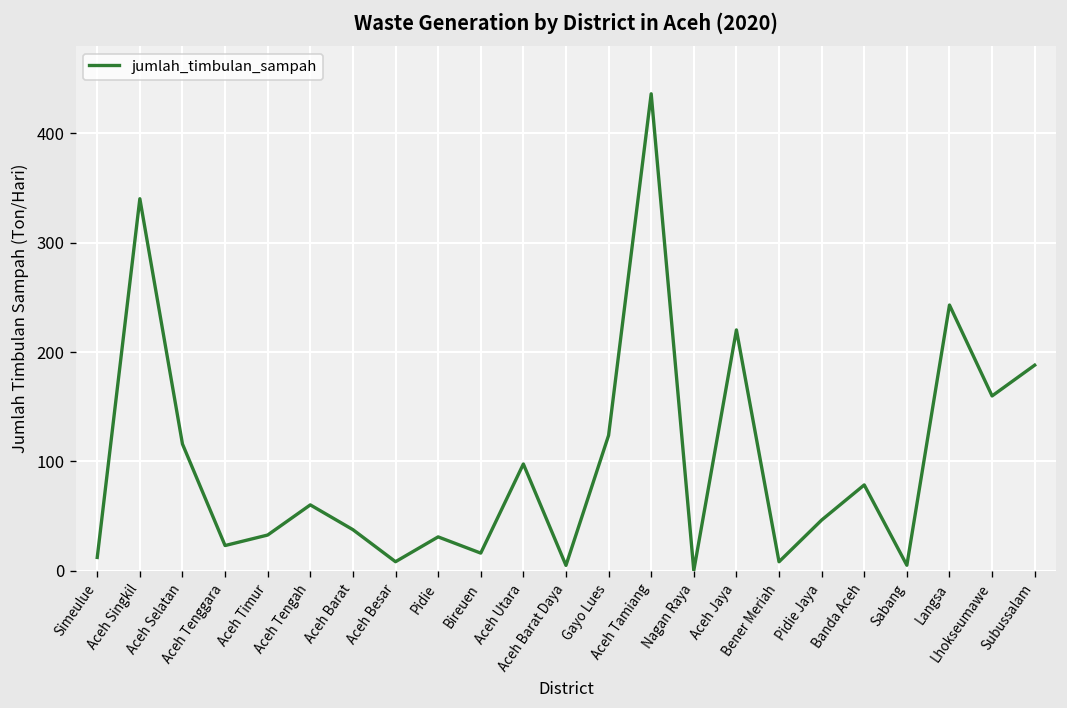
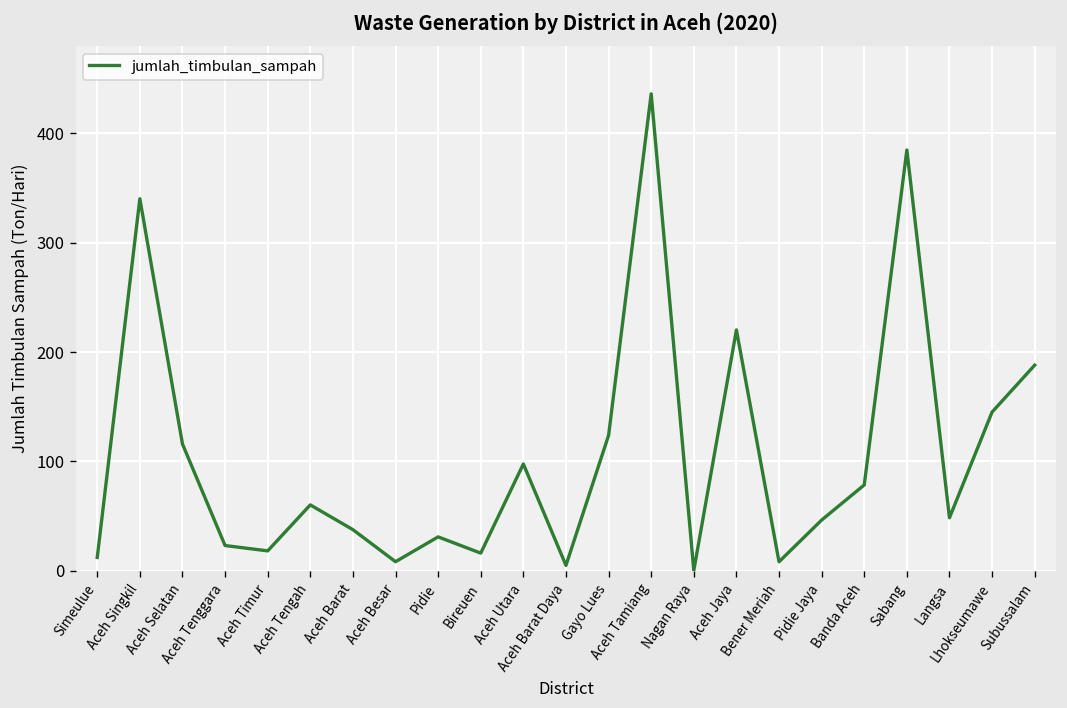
  {
    "Simeulue": 10,
    "Aceh Singkil": 340,
    "Aceh Selatan": 120,
    "Aceh Tenggara": 20,
-   "Aceh Timur": 30,
+   "Aceh Timur": 20,
    "Aceh Tengah": 60,
    "Aceh Barat": 40,
    "Aceh Besar": 10,
    "Pidie": 30,
    "Bireuen": 20,
    "Aceh Utara": 100,
    "Aceh Barat Daya": 0,
    "Gayo Lues": 120,
    "Aceh Tamiang": 440,
    "Nagan Raya": 0,
    "Aceh Jaya": 220,
    "Bener Meriah": 10,
    "Pidie Jaya": 50,
    "Banda Aceh": 80,
-   "Sabang": 10,
-   "Langsa": 240,
-   "Lhokseumawe": 160,
+   "Sabang": 380,
+   "Langsa": 50,
+   "Lhokseumawe": 150,
    "Subussalam": 190
  }
